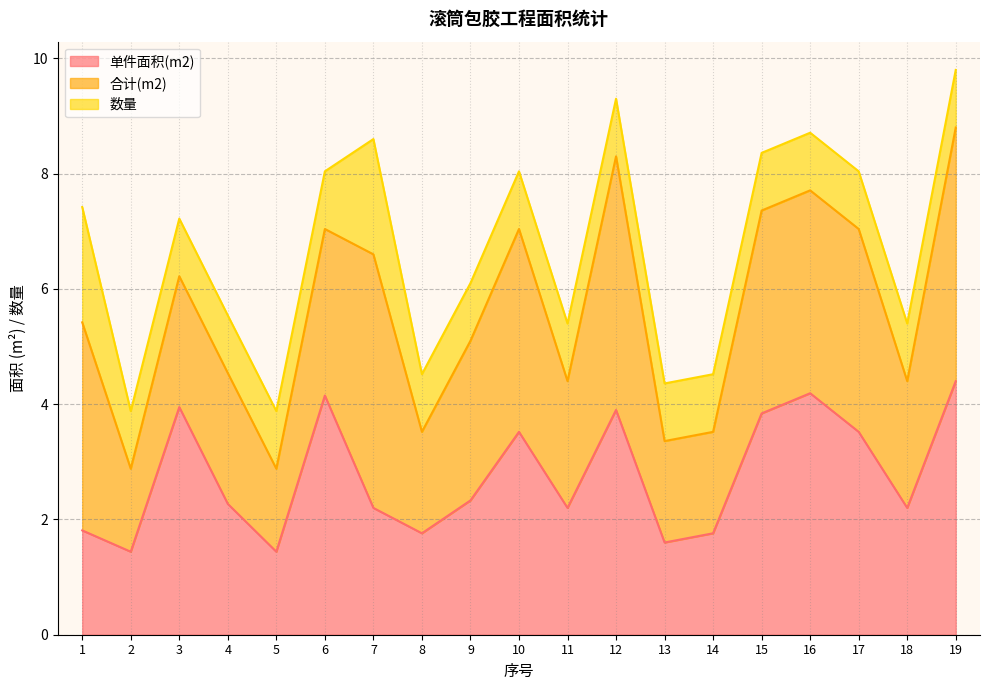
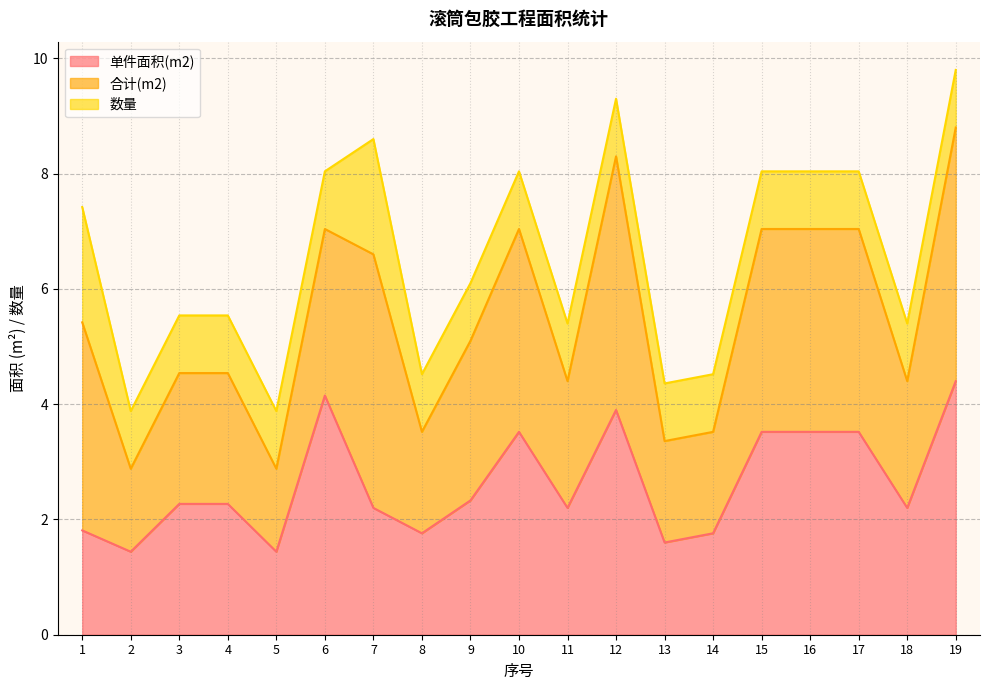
  {
    "单件面积(m2)": {
      "1": 1.8,
      "2": 1.4,
-     "3": 4.0,
+     "3": 2.3,
      "4": 2.3,
      "5": 1.4,
      "6": 4.2,
      "7": 2.2,
      "8": 1.8,
      "9": 2.3,
      "10": 3.5,
      "11": 2.2,
      "12": 3.9,
      "13": 1.6,
      "14": 1.8,
-     "15": 3.8,
-     "16": 4.2,
+     "15": 3.5,
+     "16": 3.5,
      "17": 3.5,
      "18": 2.2,
      "19": 4.4
    }
  }
